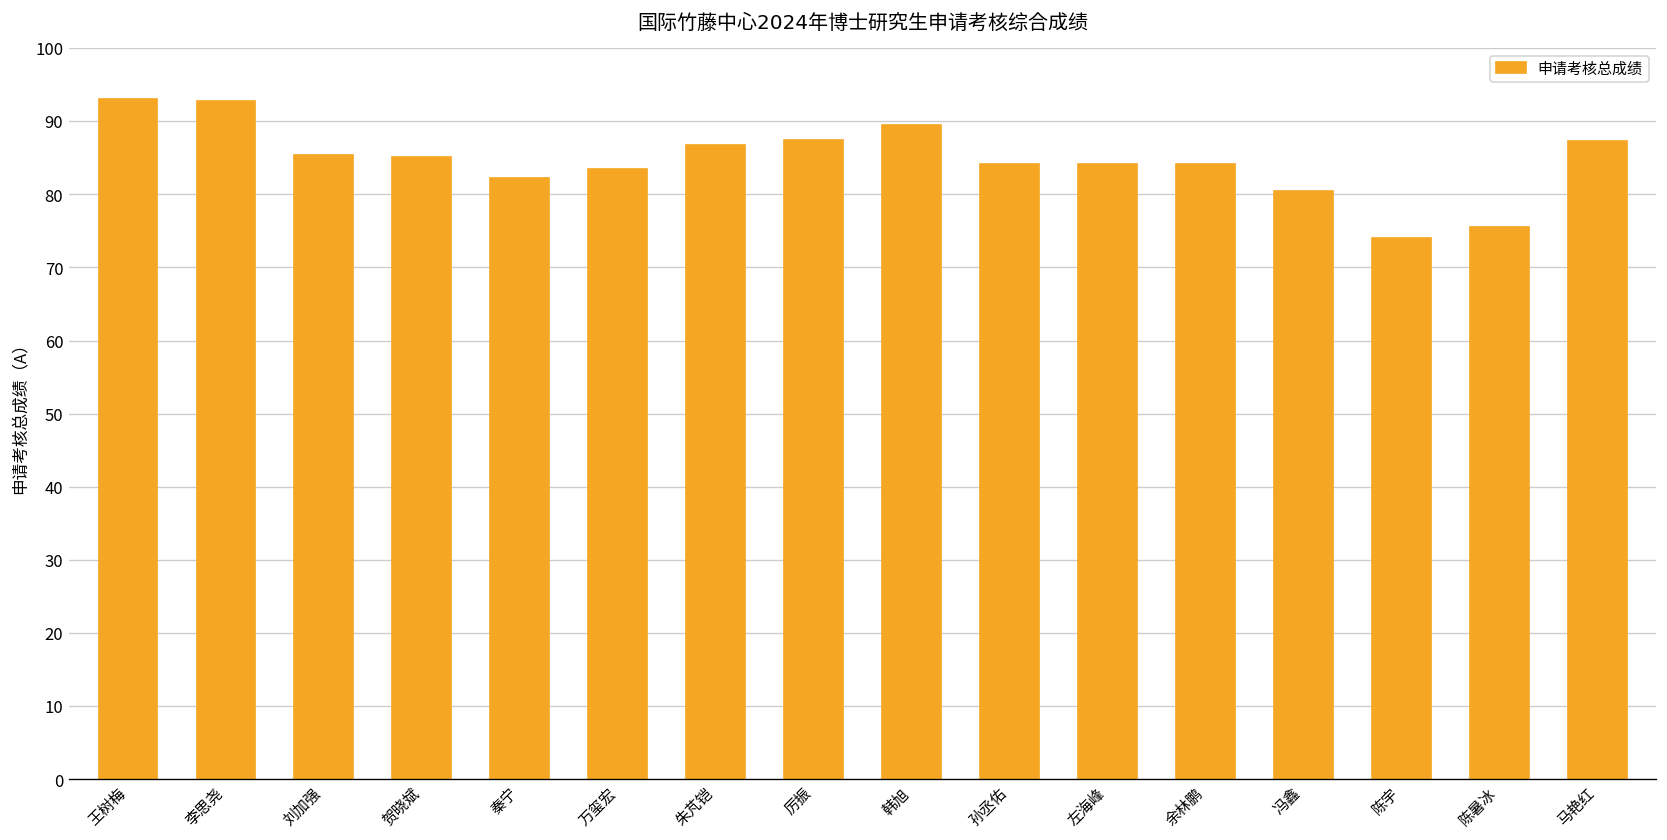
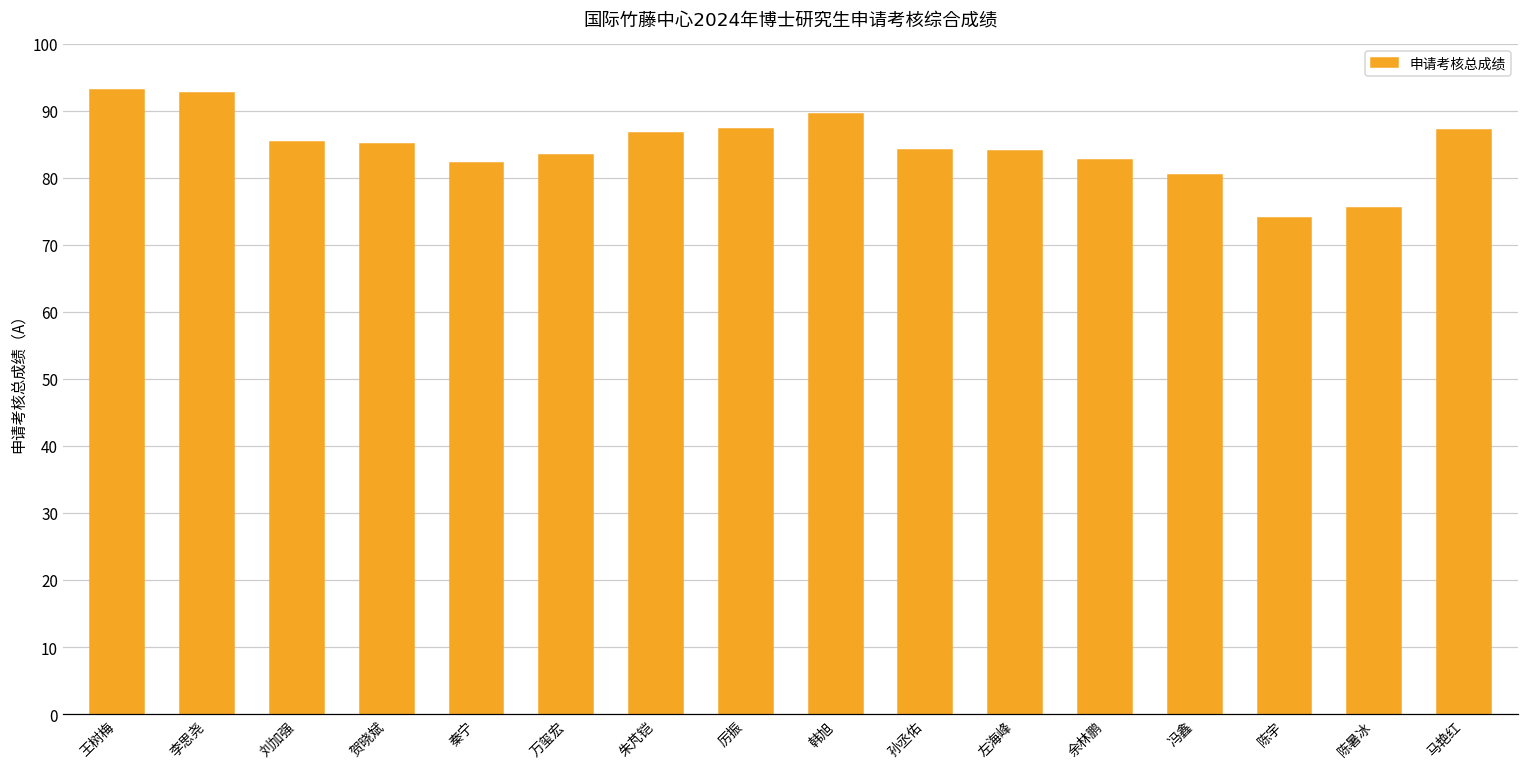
  {
    "王树梅": 93,
    "李思尧": 93,
    "刘加强": 85,
    "贺晓斌": 85,
    "秦宁": 82,
    "万玺宏": 83,
    "朱芃铠": 87,
    "厉振": 87,
    "韩旭": 90,
    "孙丞佑": 84,
    "左海峰": 84,
-   "余林鹏": 84,
+   "余林鹏": 83,
    "冯鑫": 80,
    "陈宇": 74,
    "陈暑冰": 75,
    "马艳红": 87
  }
